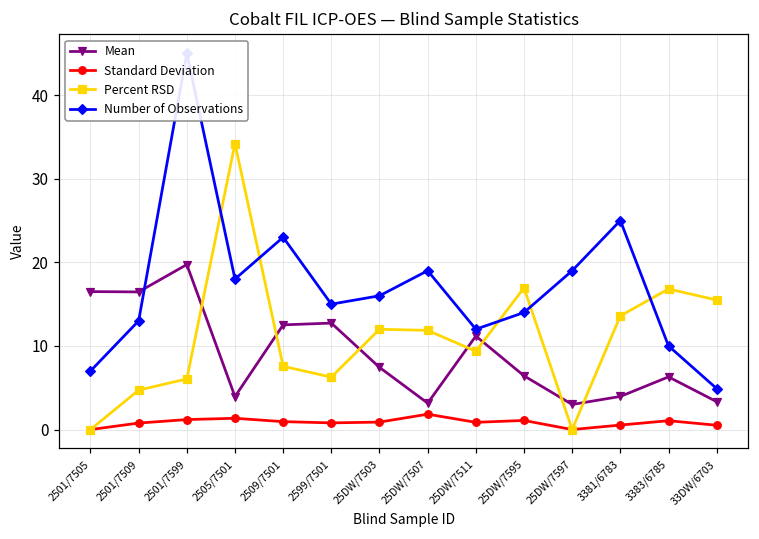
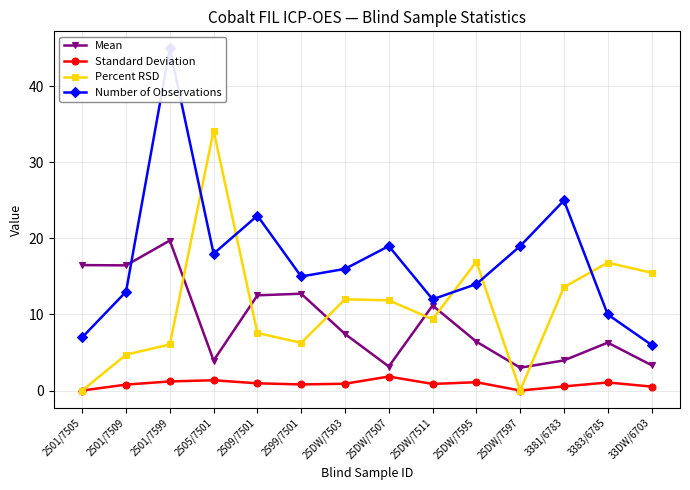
  {
    "Mean": {
      "2501/7505": 17,
      "2501/7509": 16,
      "2501/7599": 20,
      "2505/7501": 4,
      "2509/7501": 13,
      "2599/7501": 13,
      "25DW/7503": 7,
      "25DW/7507": 3,
      "25DW/7511": 11,
      "25DW/7595": 6,
      "25DW/7597": 3,
      "3381/6783": 4,
      "3383/6785": 6,
      "33DW/6703": 3
    },
    "Standard Deviation": {
      "2501/7509": 1,
      "2501/7599": 1,
      "2505/7501": 1,
      "2509/7501": 1,
      "2599/7501": 1,
      "25DW/7503": 1,
      "25DW/7507": 2,
      "25DW/7511": 1,
      "25DW/7595": 1,
      "3381/6783": 1,
      "3383/6785": 1,
      "33DW/6703": 1
    },
    "Percent RSD": {
      "2501/7509": 5,
      "2501/7599": 6,
      "2505/7501": 34,
      "2509/7501": 8,
      "2599/7501": 6,
      "25DW/7503": 12,
      "25DW/7507": 12,
      "25DW/7511": 9,
      "25DW/7595": 17,
      "3381/6783": 14,
      "3383/6785": 17,
      "33DW/6703": 15
    },
    "Number of Observations": {
      "2501/7505": 7,
      "2501/7509": 13,
      "2505/7501": 18,
      "2509/7501": 23,
      "2599/7501": 15,
      "25DW/7503": 16,
      "25DW/7507": 19,
      "25DW/7511": 12,
      "25DW/7595": 14,
      "25DW/7597": 19,
      "3381/6783": 25,
      "3383/6785": 10,
-     "33DW/6703": 5
+     "33DW/6703": 6
    }
  }
